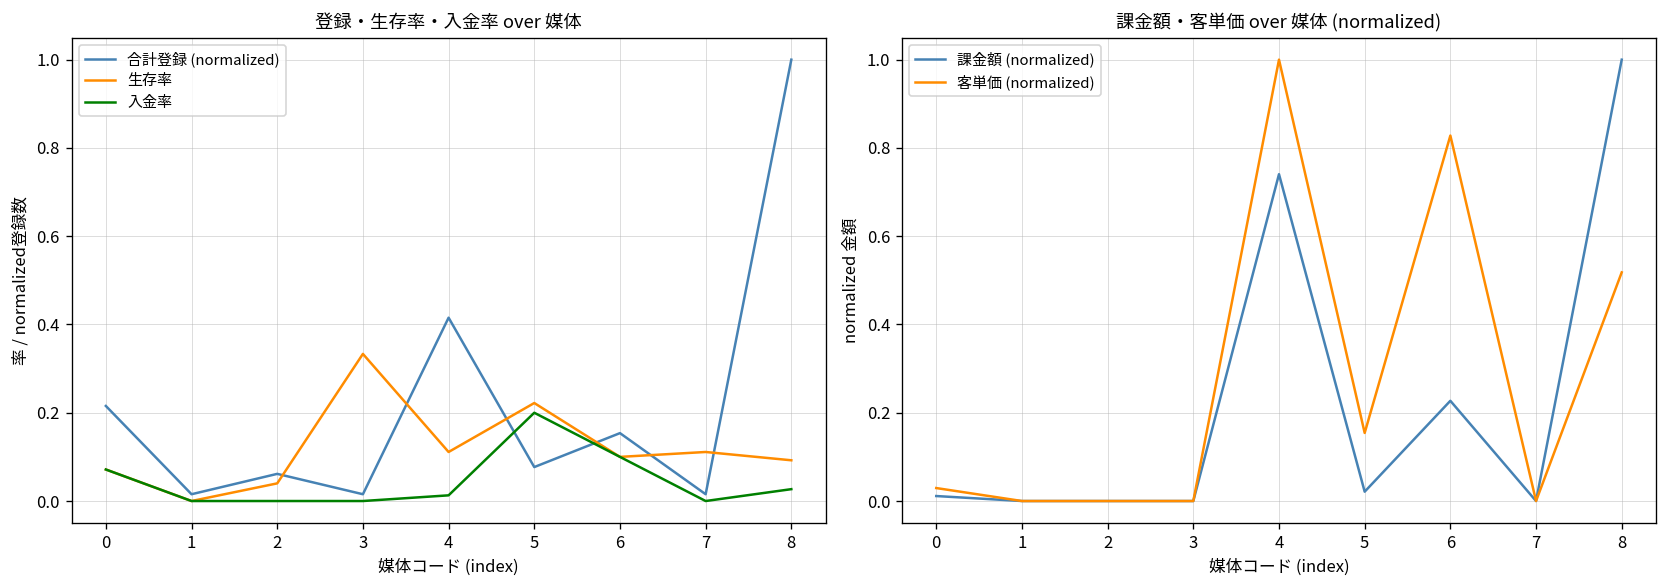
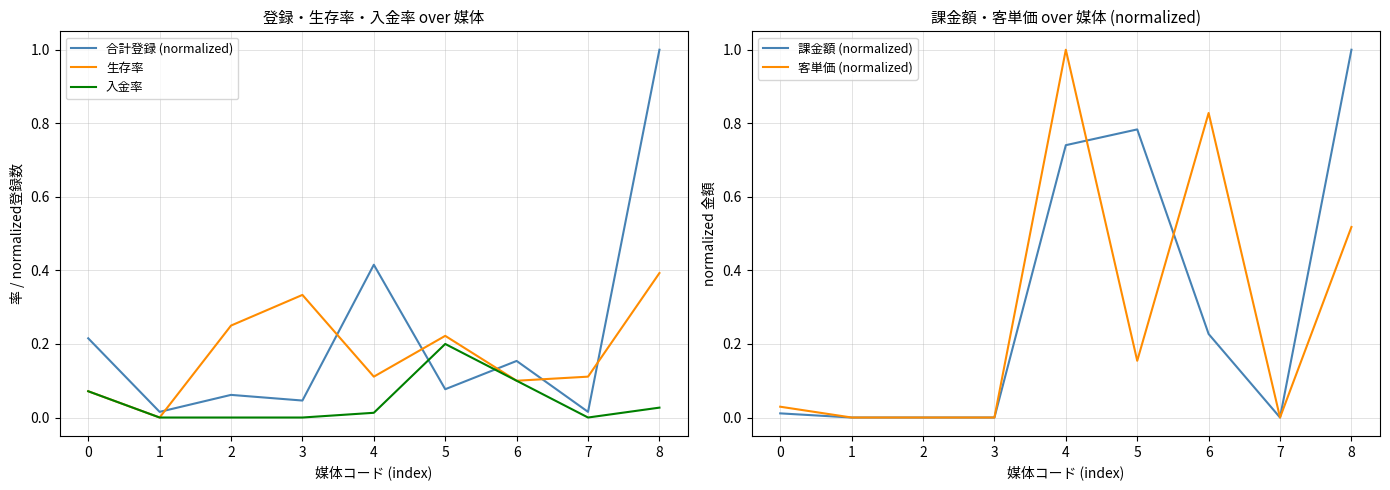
  {
    "登録・生存率・入金率 over 媒体": {
      "合計登録 (normalized)": {
        "0": 0.22,
        "1": 0.02,
        "2": 0.06,
-       "3": 0.02,
+       "3": 0.05,
        "4": 0.42,
        "5": 0.08,
        "6": 0.15,
        "7": 0.02,
        "8": 1.00
      },
      "生存率": {
-       "2": 0.04,
+       "2": 0.25,
        "3": 0.33,
        "4": 0.11,
        "5": 0.22,
        "7": 0.11,
-       "8": 0.09
+       "8": 0.39
      },
      "入金率": {
        "2": 0.00,
        "3": 0.00,
        "4": 0.01,
        "5": 0.20,
        "7": 0.00,
        "8": 0.03
      }
    },
    "課金額・客単価 over 媒体 (normalized)": {
      "課金額 (normalized)": {
        "0": 0.01,
        "4": 0.74,
-       "5": 0.02,
+       "5": 0.78,
        "6": 0.23,
        "8": 1.00
      },
      "客単価 (normalized)": {
        "0": 0.03,
        "4": 1.00,
        "5": 0.15,
        "6": 0.83,
        "8": 0.52
      }
    }
  }
